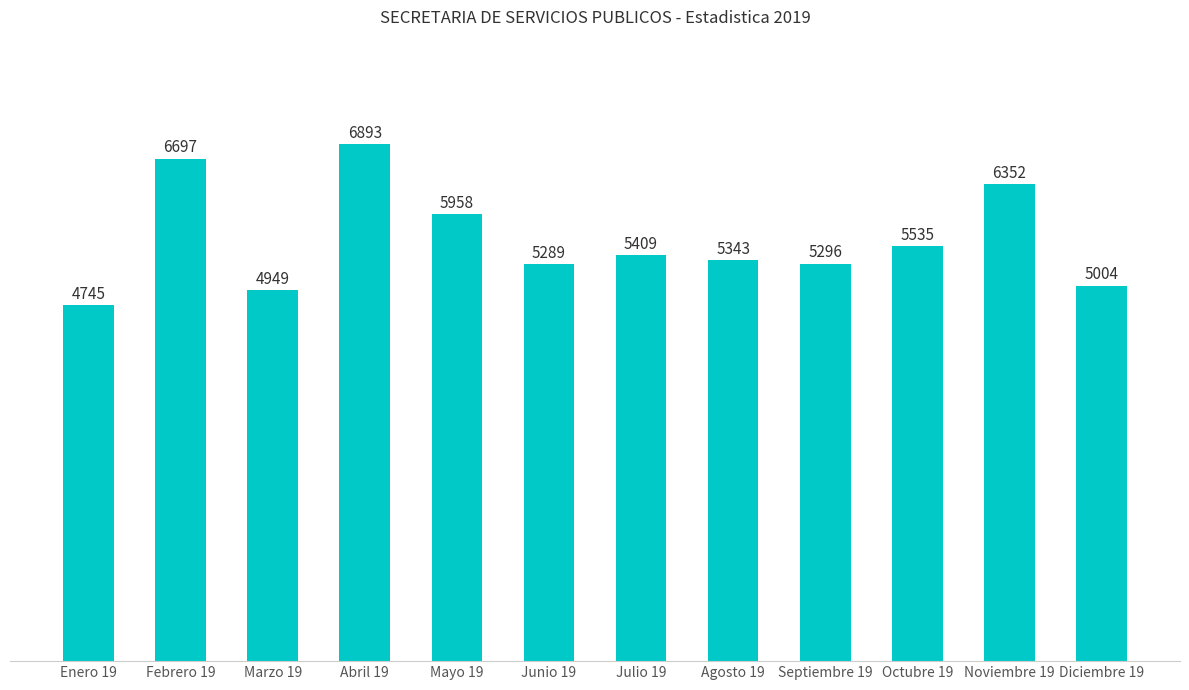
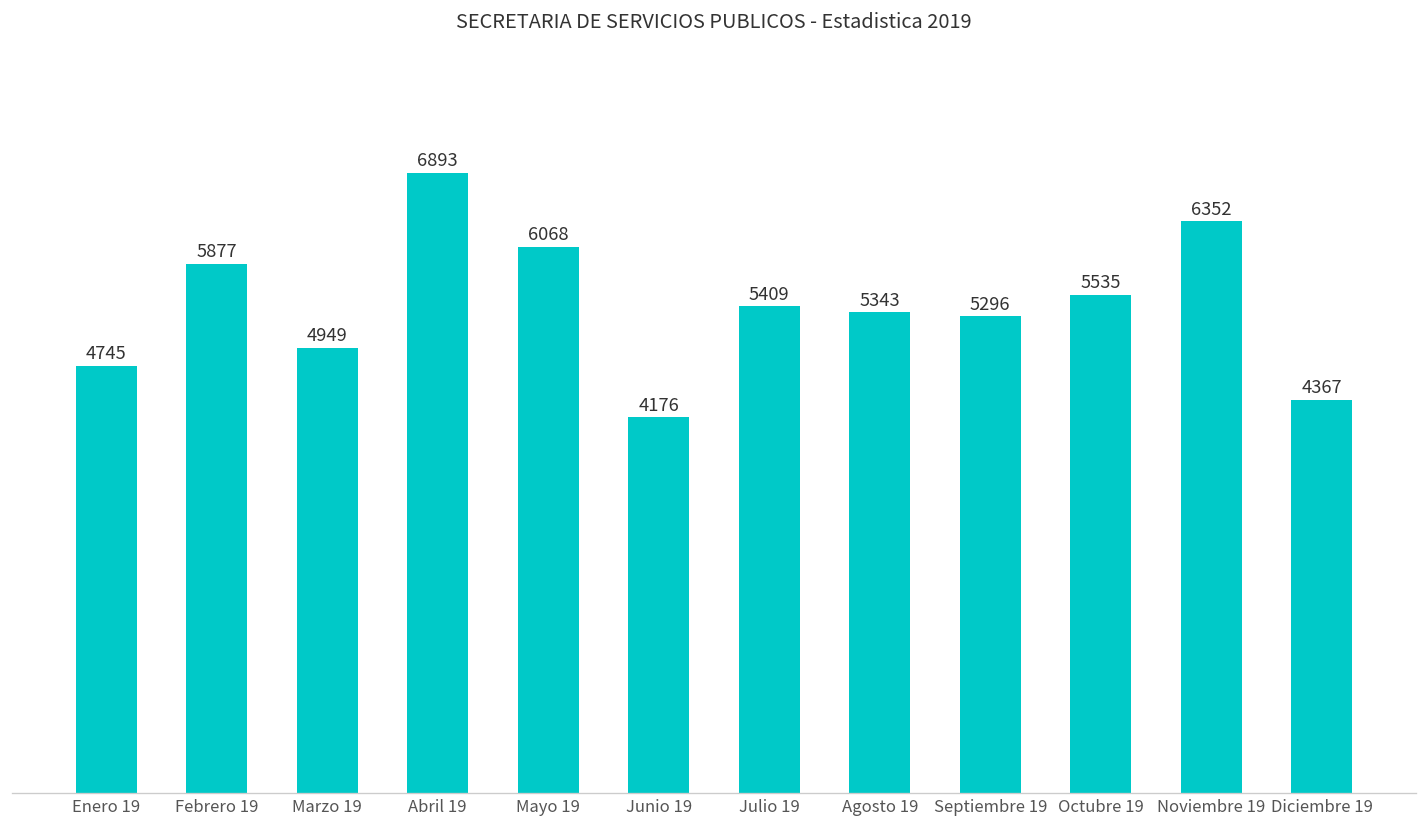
  {
    "Enero 19": 4745,
-   "Febrero 19": 6697,
+   "Febrero 19": 5877,
    "Marzo 19": 4949,
    "Abril 19": 6893,
-   "Mayo 19": 5958,
-   "Junio 19": 5289,
+   "Mayo 19": 6068,
+   "Junio 19": 4176,
    "Julio 19": 5409,
    "Agosto 19": 5343,
    "Septiembre 19": 5296,
    "Octubre 19": 5535,
    "Noviembre 19": 6352,
-   "Diciembre 19": 5004
+   "Diciembre 19": 4367
  }
